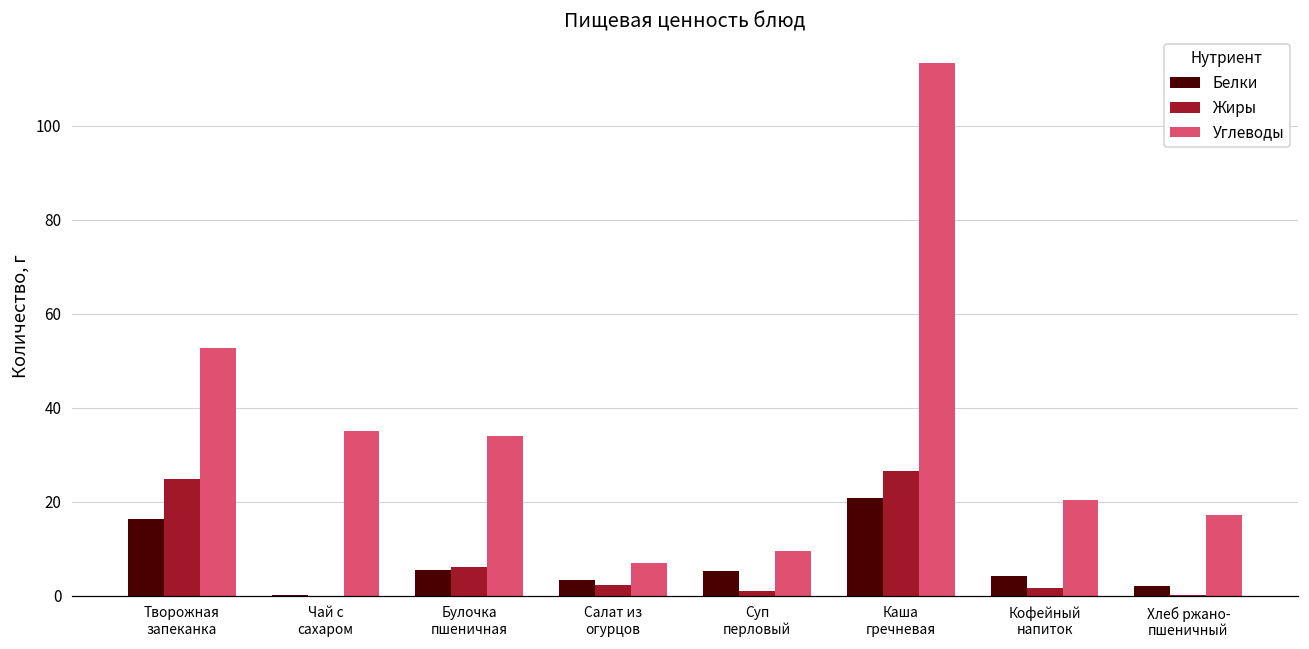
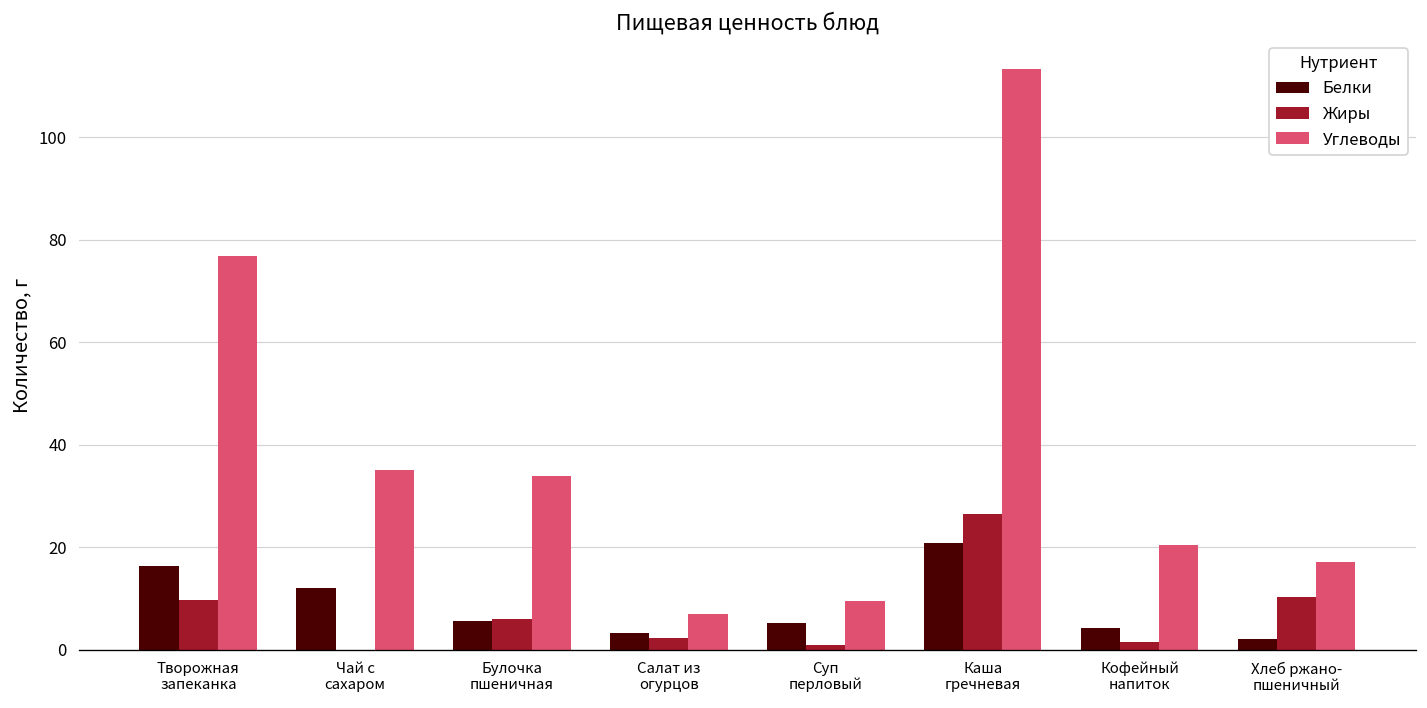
  {
    "Белки": {
      "Творожная запеканка": 16,
-     "Чай с сахаром": 0,
+     "Чай с сахаром": 12,
      "Булочка пшеничная": 6,
      "Салат из огурцов": 3,
      "Суп перловый": 5,
      "Каша гречневая": 21,
      "Кофейный напиток": 4,
      "Хлеб ржано- пшеничный": 2
    },
    "Жиры": {
-     "Творожная запеканка": 25,
+     "Творожная запеканка": 10,
      "Чай с сахаром": 0,
      "Булочка пшеничная": 6,
      "Салат из огурцов": 2,
      "Суп перловый": 1,
      "Каша гречневая": 27,
      "Кофейный напиток": 2,
-     "Хлеб ржано- пшеничный": 0
+     "Хлеб ржано- пшеничный": 10
    },
    "Углеводы": {
-     "Творожная запеканка": 53,
+     "Творожная запеканка": 77,
      "Чай с сахаром": 35,
      "Булочка пшеничная": 34,
      "Салат из огурцов": 7,
      "Суп перловый": 10,
      "Каша гречневая": 113,
      "Кофейный напиток": 20,
      "Хлеб ржано- пшеничный": 17
    }
  }
